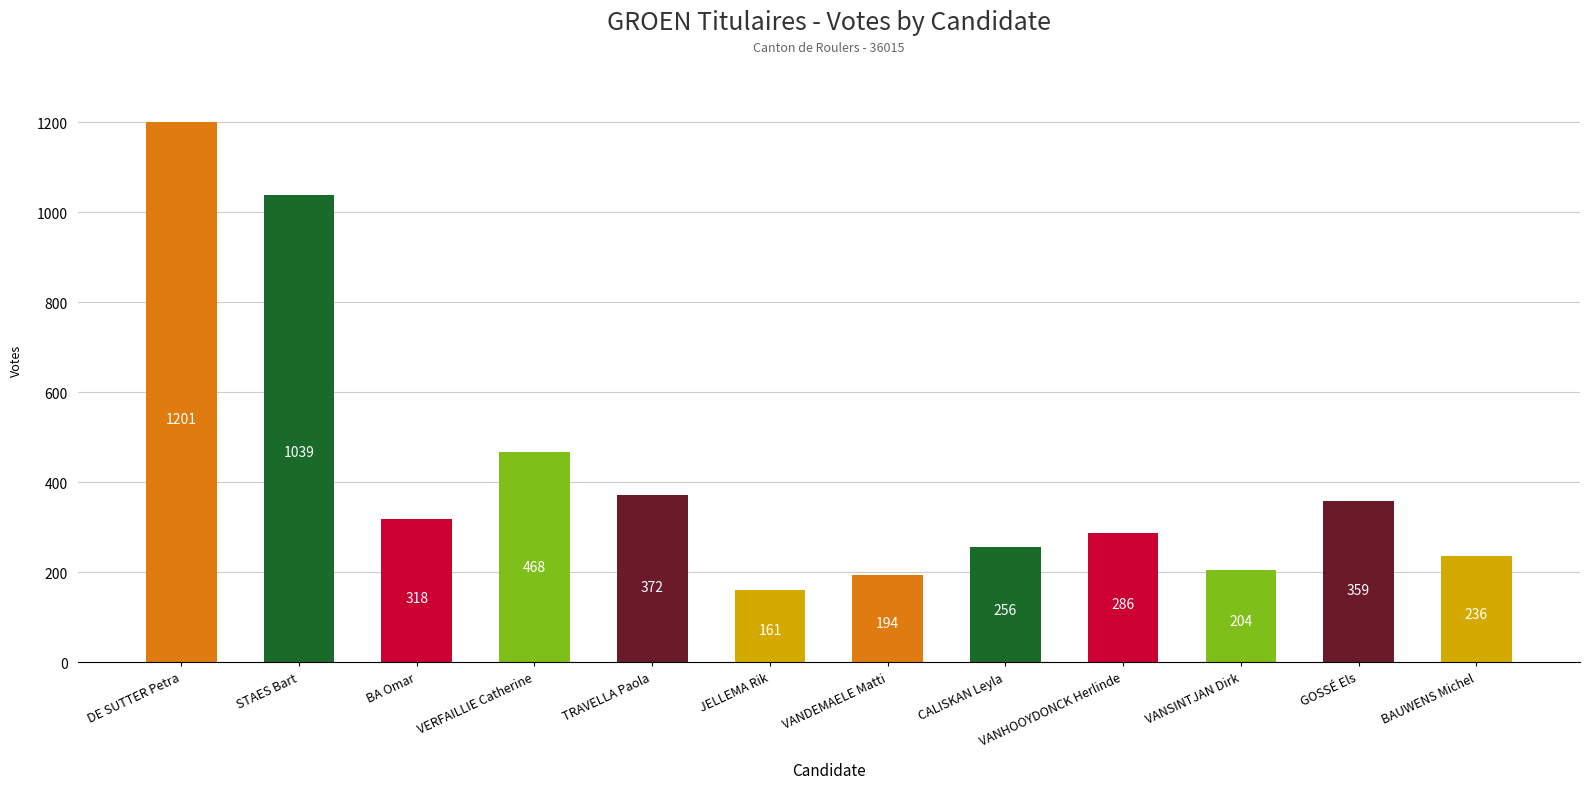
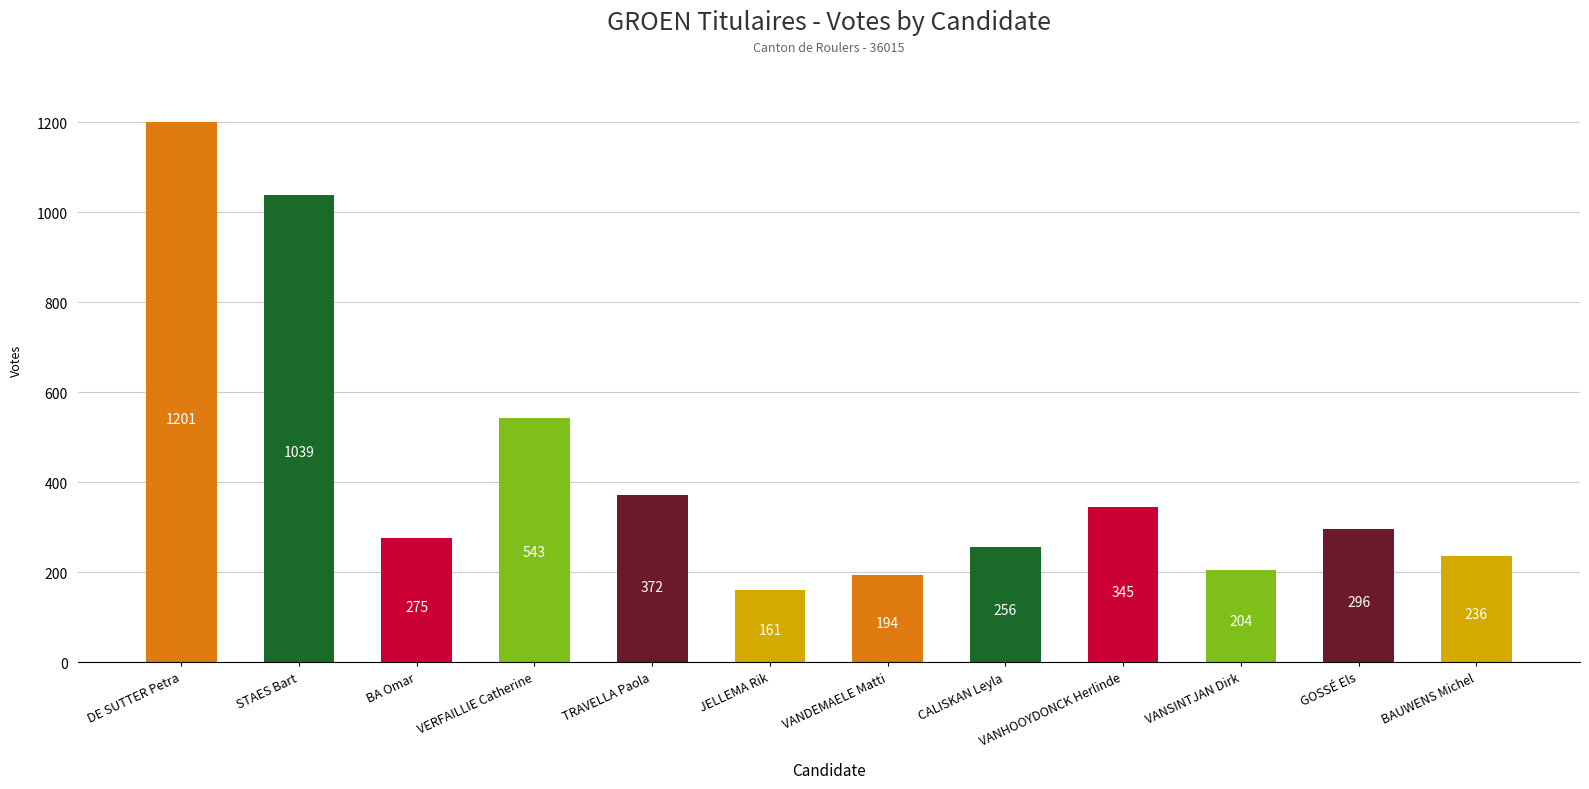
  {
    "DE SUTTER Petra": 1201,
    "STAES Bart": 1039,
-   "BA Omar": 318,
-   "VERFAILLIE Catherine": 468,
+   "BA Omar": 275,
+   "VERFAILLIE Catherine": 543,
    "TRAVELLA Paola": 372,
    "JELLEMA Rik": 161,
    "VANDEMAELE Matti": 194,
    "CALISKAN Leyla": 256,
-   "VANHOOYDONCK Herlinde": 286,
+   "VANHOOYDONCK Herlinde": 345,
    "VANSINTJAN Dirk": 204,
-   "GOSSÉ Els": 359,
+   "GOSSÉ Els": 296,
    "BAUWENS Michel": 236
  }
